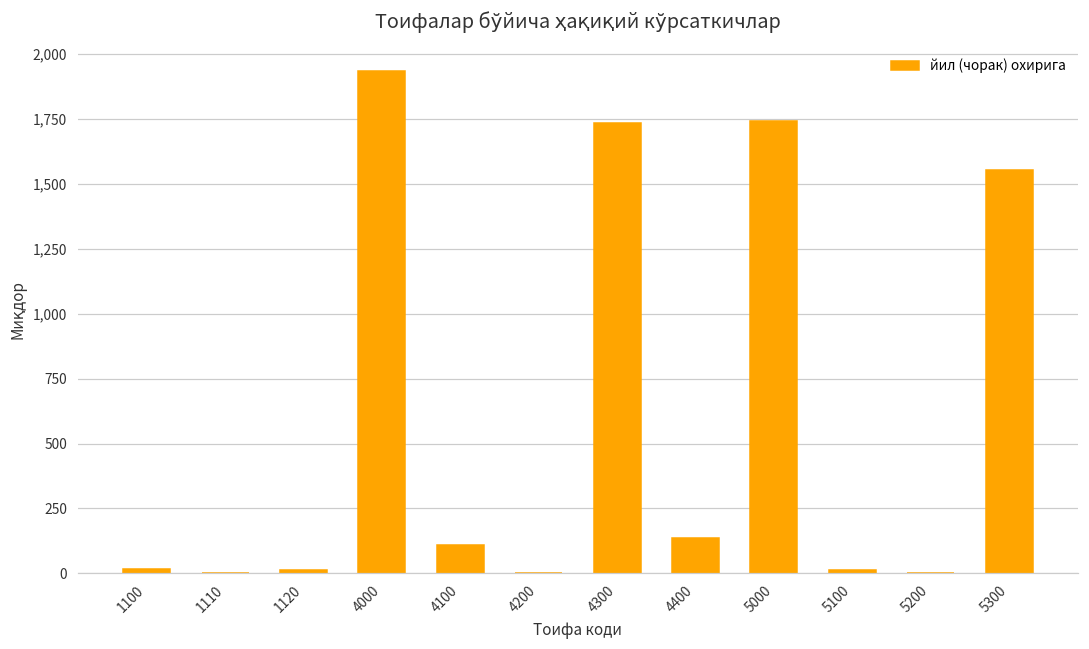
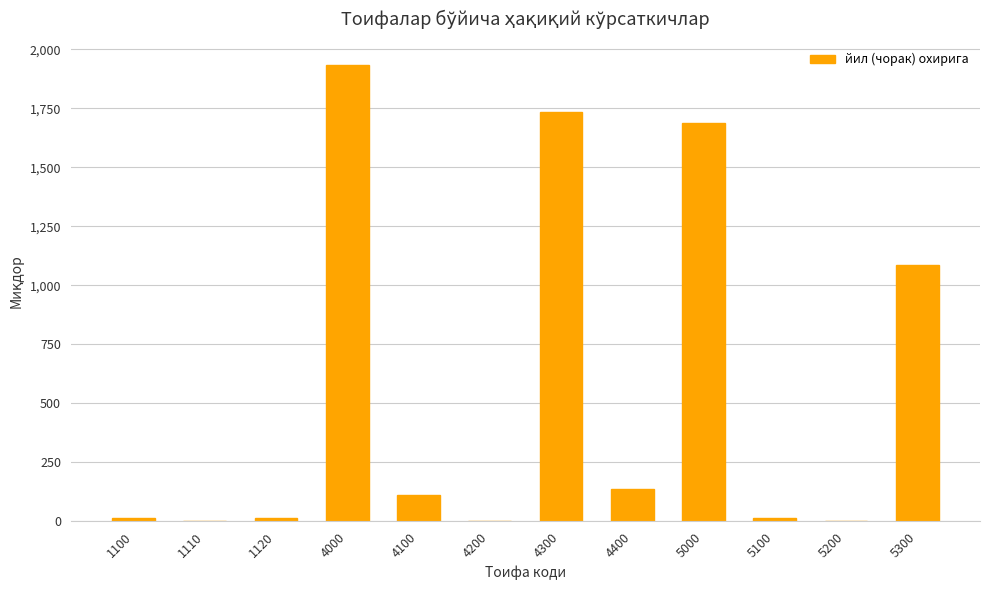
  {
    "1100": "20",
    "1120": "10",
    "4000": "1,930",
    "4100": "110",
    "4200": "0",
    "4300": "1,740",
    "4400": "140",
-   "5000": "1,740",
+   "5000": "1,690",
    "5100": "10",
    "5200": "0",
-   "5300": "1,550"
+   "5300": "1,090"
  }
